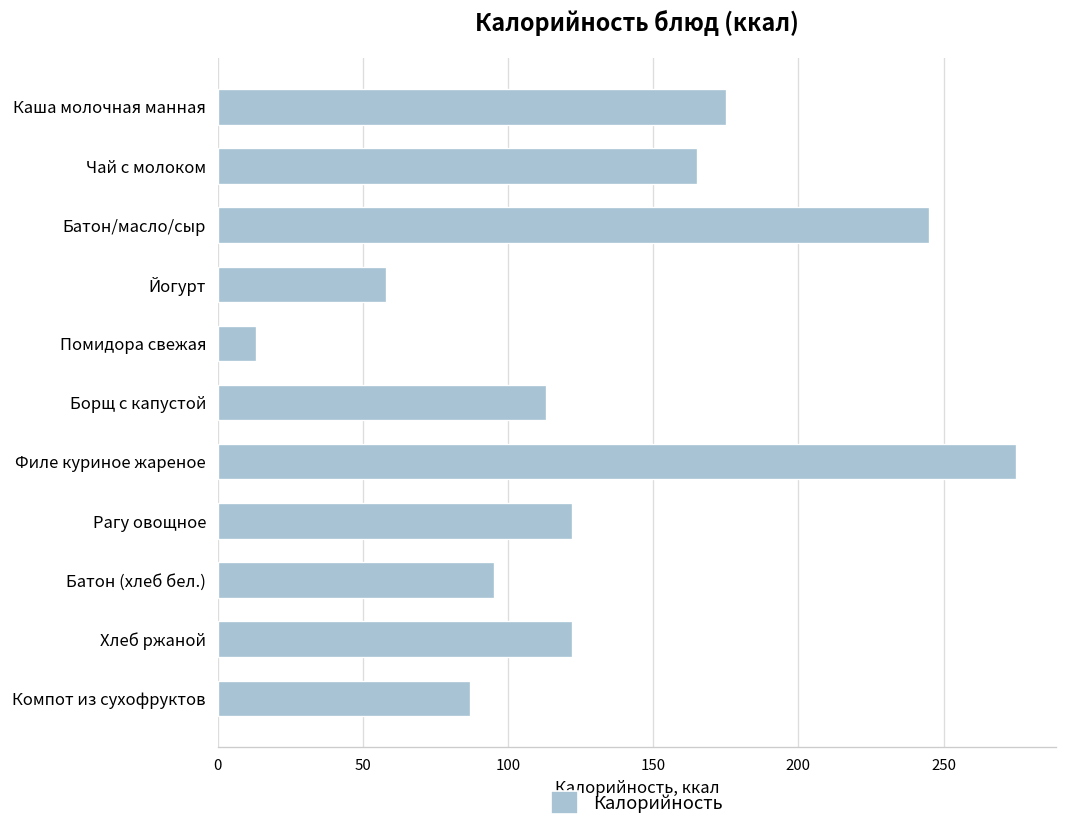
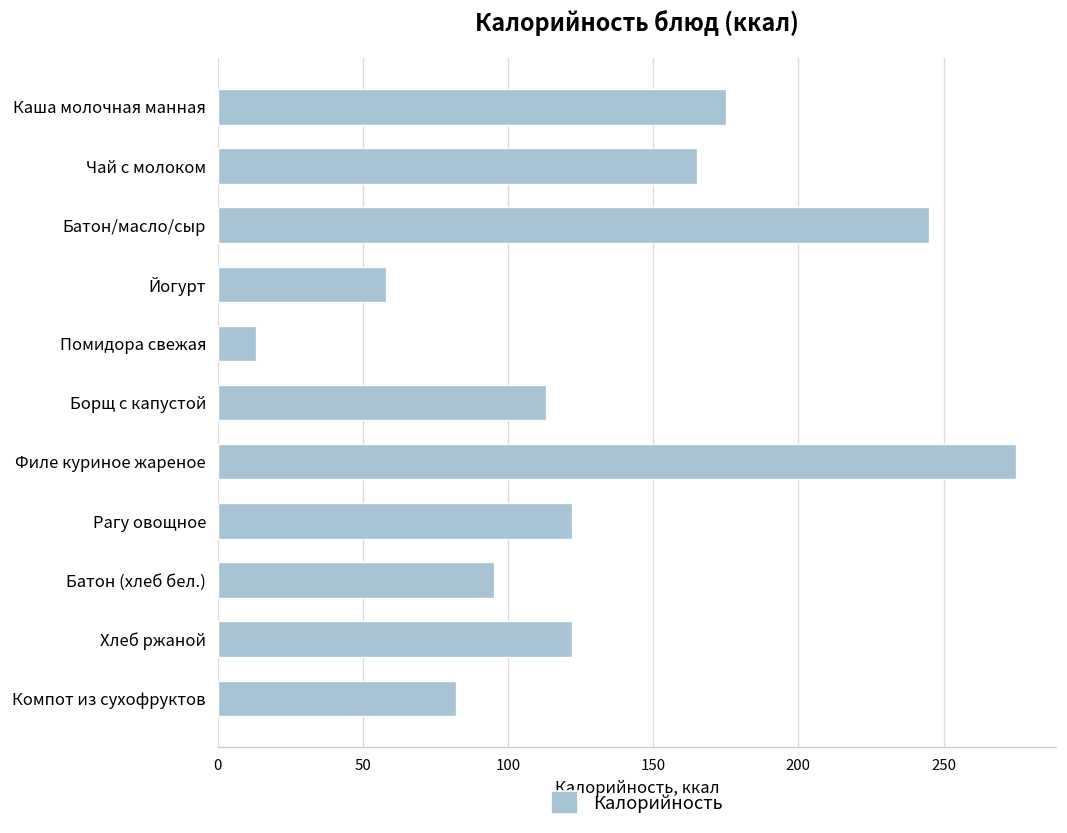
  {
    "Каша молочная манная": 175,
    "Чай с молоком": 165,
    "Батон/масло/сыр": 245,
    "Йогурт": 58,
    "Помидора свежая": 13,
    "Борщ с капустой": 113,
    "Филе куриное жареное": 275,
    "Рагу овощное": 122,
    "Батон (хлеб бел.)": 95,
    "Хлеб ржаной": 122,
-   "Компот из сухофруктов": 87
+   "Компот из сухофруктов": 82
  }
